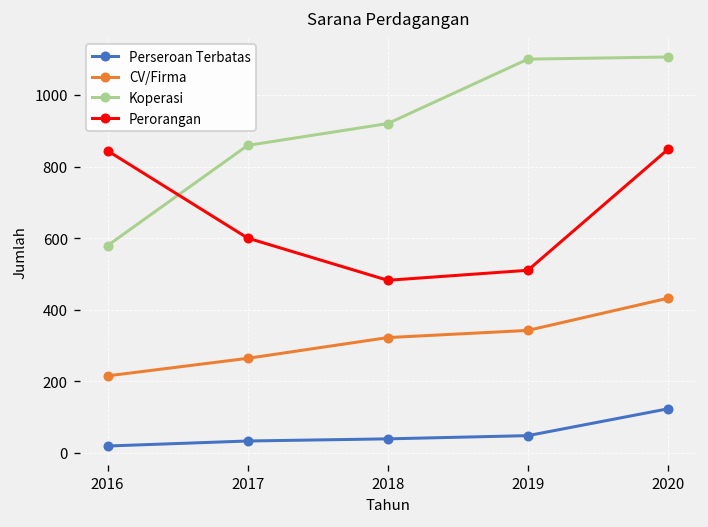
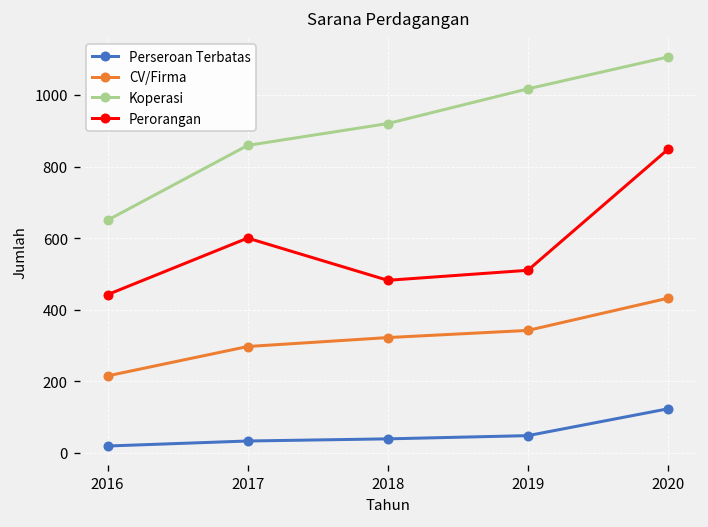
  {
    "Perseroan Terbatas": {
      "2016": 20,
      "2017": 30,
      "2018": 40,
      "2019": 50,
      "2020": 120
    },
    "CV/Firma": {
      "2016": 220,
-     "2017": 260,
+     "2017": 300,
      "2018": 320,
      "2019": 340,
      "2020": 430
    },
    "Koperasi": {
-     "2016": 580,
+     "2016": 650,
      "2017": 860,
      "2018": 920,
-     "2019": 1100,
+     "2019": 1020,
      "2020": 1110
    },
    "Perorangan": {
-     "2016": 840,
+     "2016": 440,
      "2017": 600,
      "2018": 480,
      "2019": 510,
      "2020": 850
    }
  }
